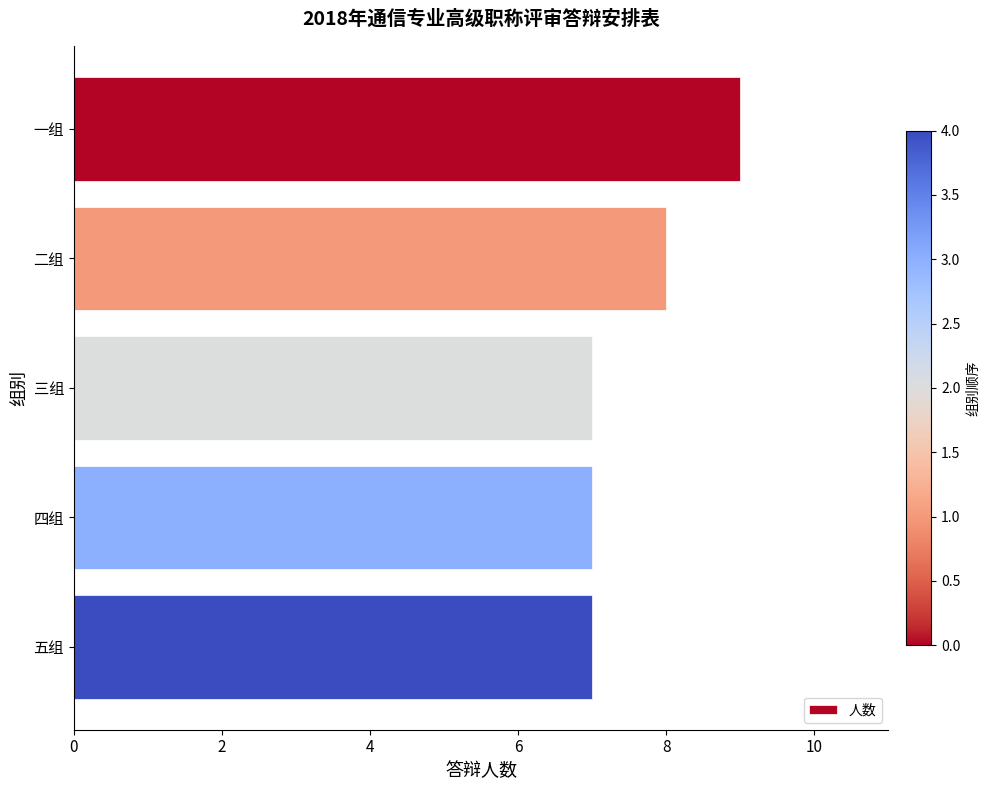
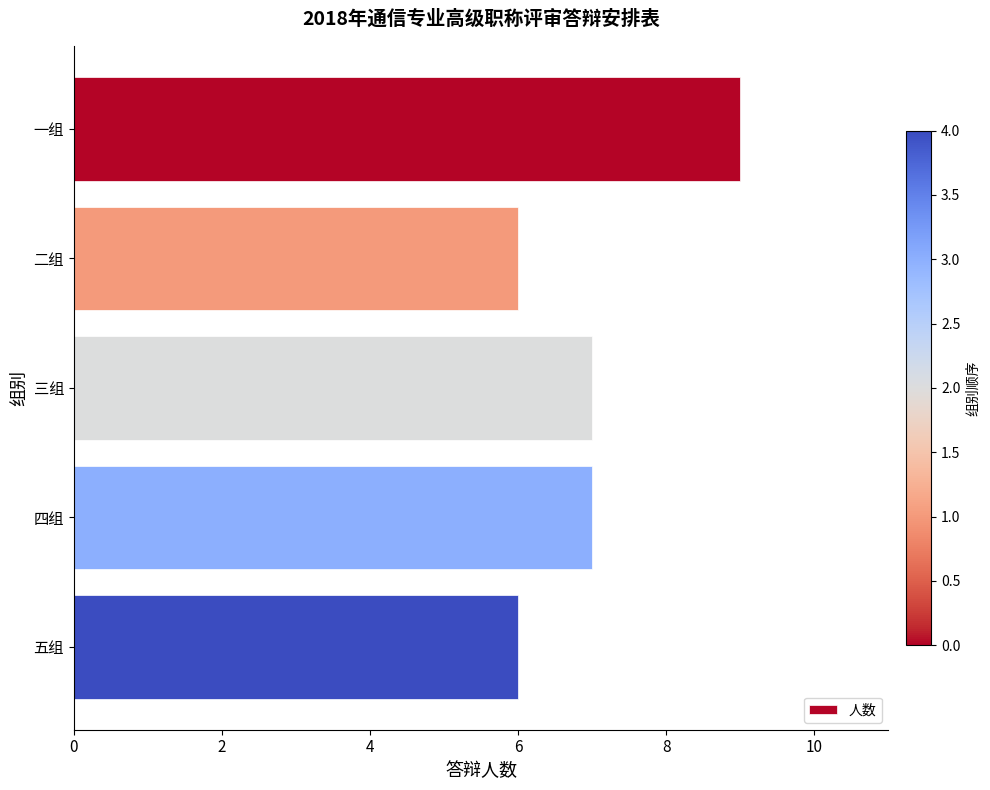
  {
    "一组": 9,
-   "二组": 8,
+   "二组": 6,
    "三组": 7,
    "四组": 7,
-   "五组": 7
+   "五组": 6
  }
